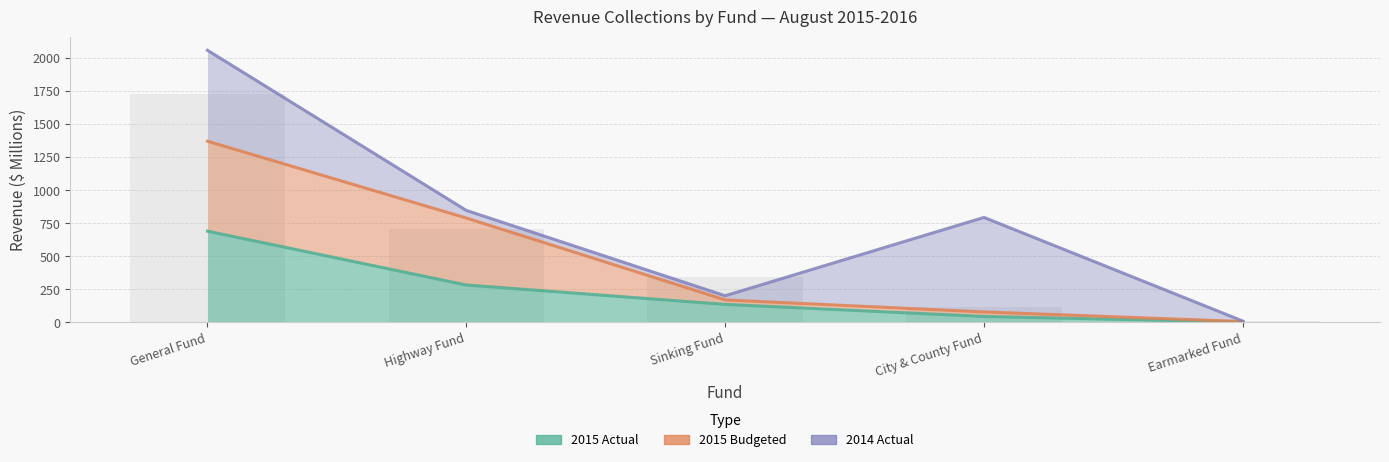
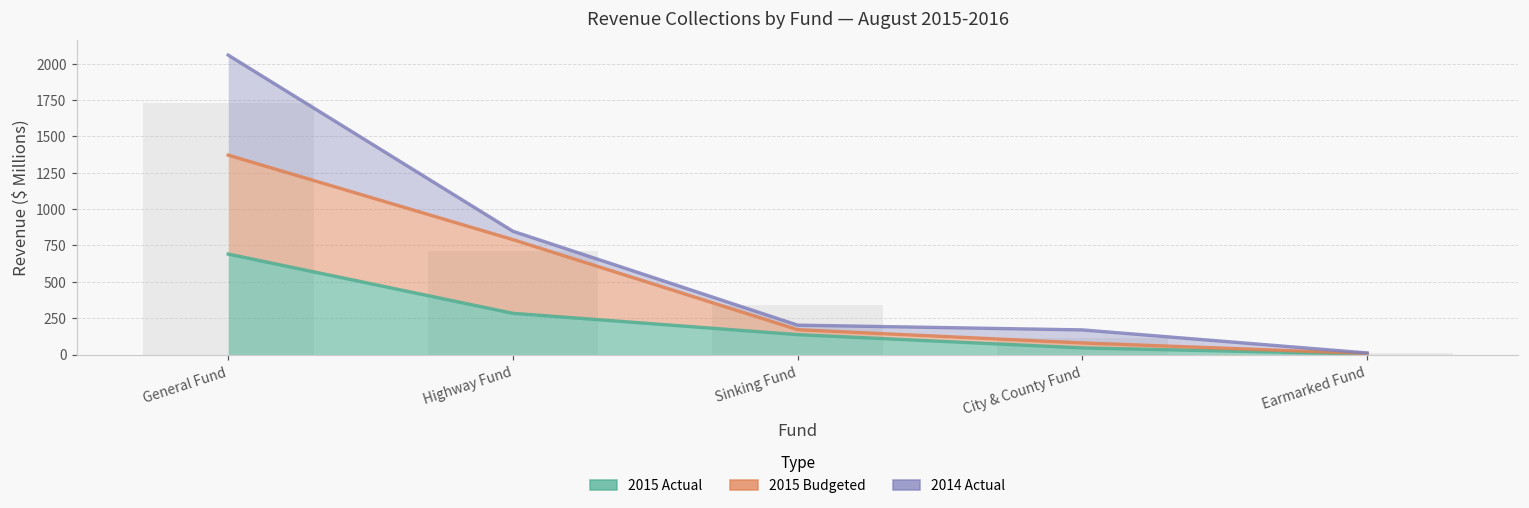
  {
    "2015 Actual": {
      "General Fund": 690,
      "Highway Fund": 280,
      "Sinking Fund": 140,
      "City & County Fund": 50
    },
    "2015 Budgeted": {
      "General Fund": 680,
      "Highway Fund": 510,
      "Sinking Fund": 30,
      "City & County Fund": 30
    },
    "2014 Actual": {
      "General Fund": 690,
      "Highway Fund": 60,
      "Sinking Fund": 30,
-     "City & County Fund": 720
+     "City & County Fund": 90
    }
  }
